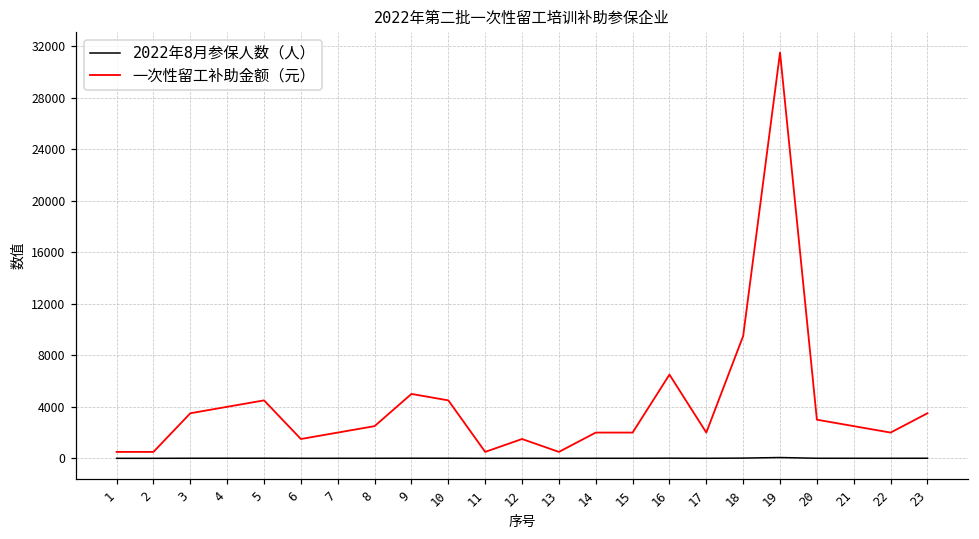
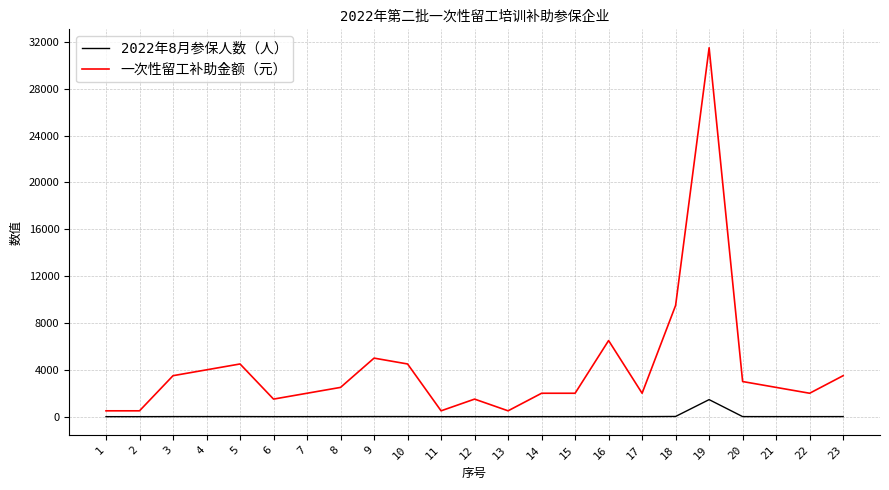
  {
    "2022年8月参保人数（人）": {
      "1": 0,
      "2": 0,
      "3": 0,
      "4": 0,
      "5": 0,
      "6": 0,
      "7": 0,
      "8": 0,
      "9": 0,
      "10": 0,
      "11": 0,
      "12": 0,
      "13": 0,
      "14": 0,
      "15": 0,
      "16": 0,
      "17": 0,
      "18": 0,
-     "19": 100,
+     "19": 1500,
      "20": 0,
      "21": 0,
      "22": 0,
      "23": 0
    },
    "一次性留工补助金额（元）": {
      "1": 500,
      "2": 500,
      "3": 3500,
      "4": 4000,
      "5": 4500,
      "6": 1500,
      "7": 2000,
      "8": 2500,
      "9": 5000,
      "10": 4500,
      "11": 500,
      "12": 1500,
      "13": 500,
      "14": 2000,
      "15": 2000,
      "16": 6500,
      "17": 2000,
      "18": 9500,
      "19": 31500,
      "20": 3000,
      "21": 2500,
      "22": 2000,
      "23": 3500
    }
  }
